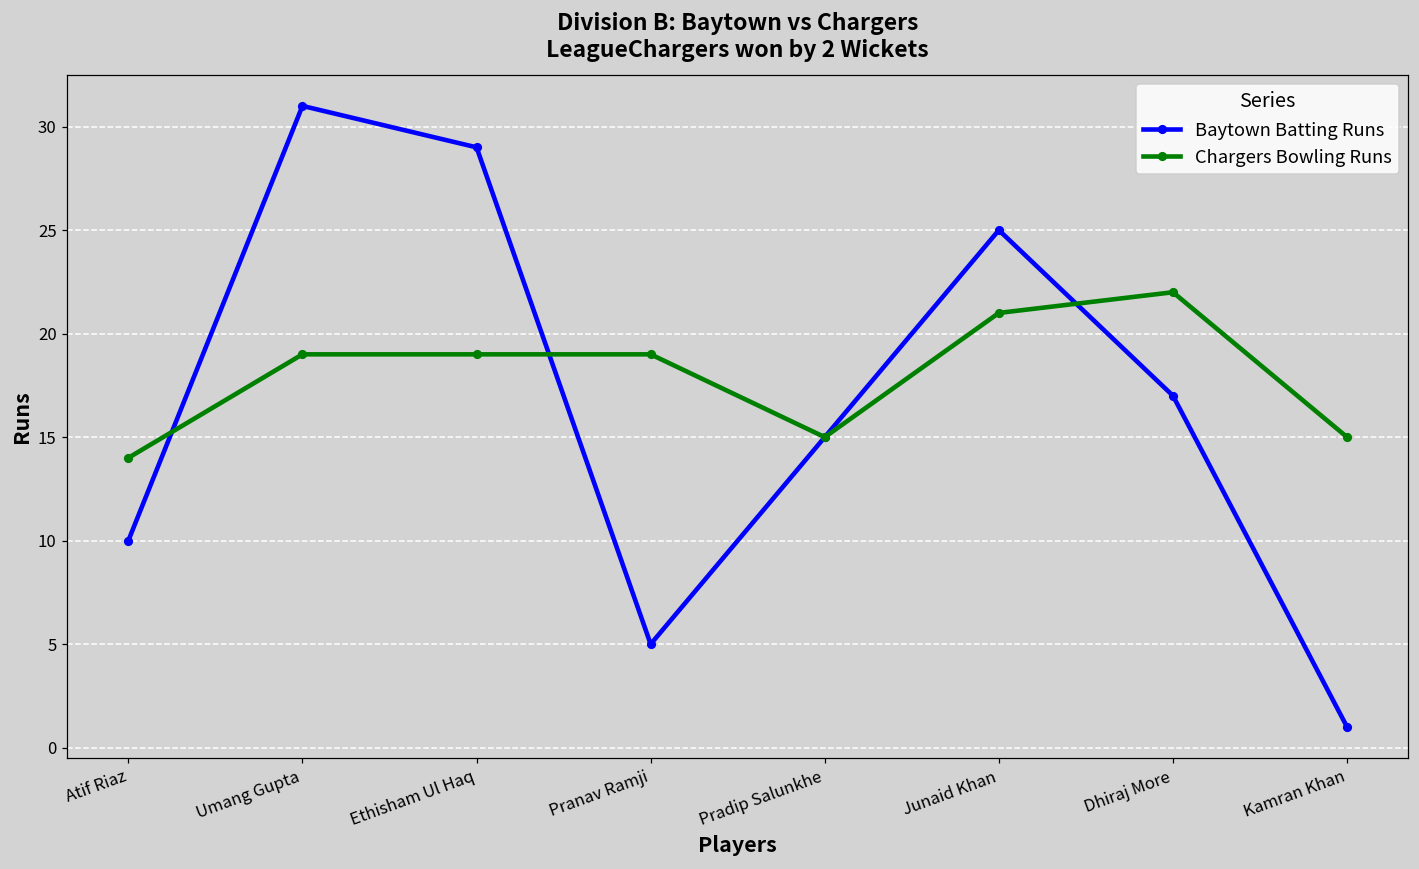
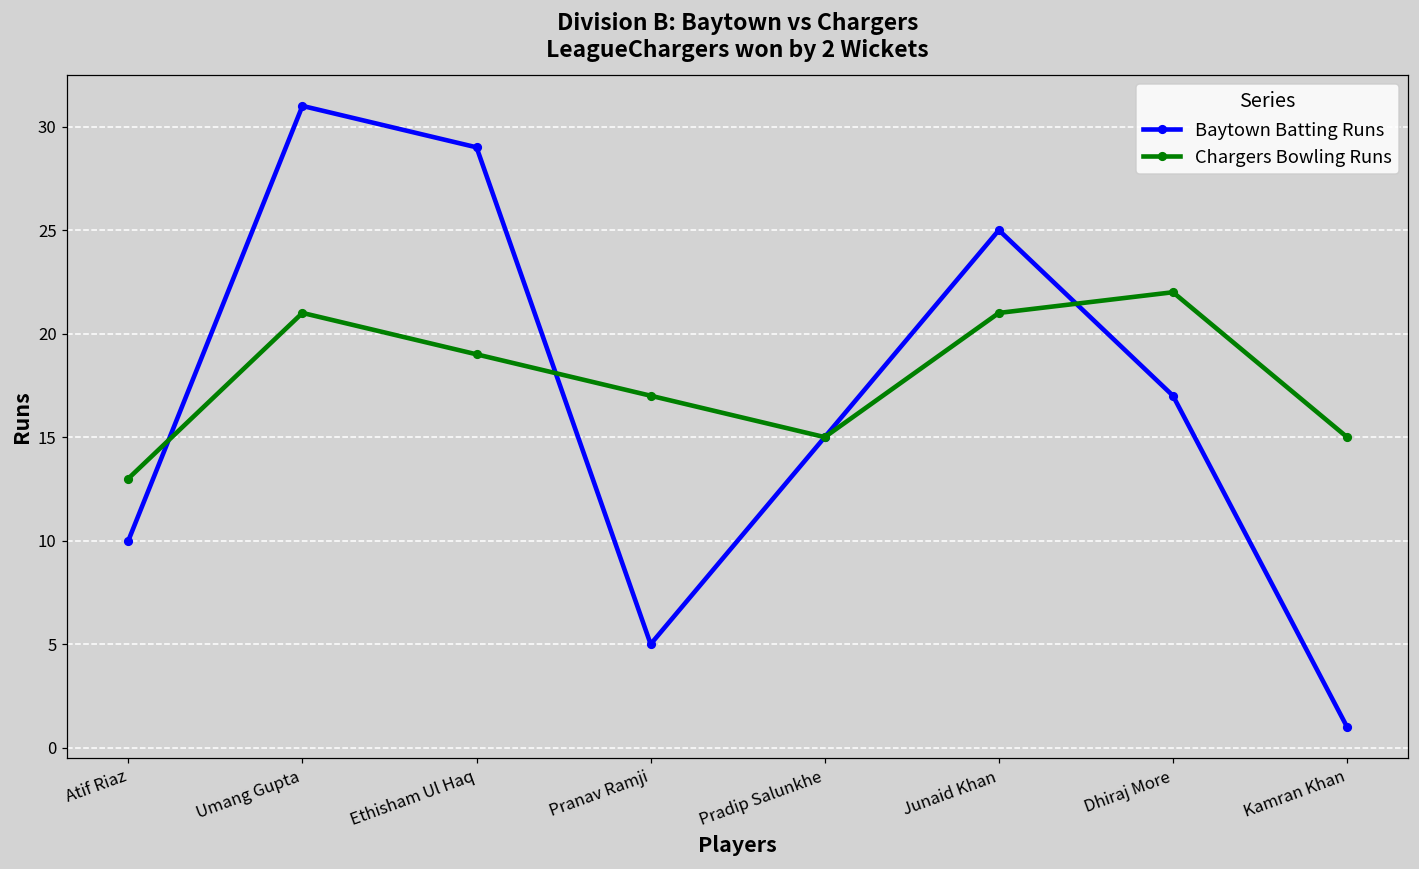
  {
    "Baytown Batting Runs": {
      "Atif Riaz": 10,
      "Umang Gupta": 31,
      "Ethisham Ul Haq": 29,
      "Pranav Ramji": 5,
      "Junaid Khan": 25,
      "Dhiraj More": 17,
      "Kamran Khan": 1
    },
    "Chargers Bowling Runs": {
-     "Atif Riaz": 14,
-     "Umang Gupta": 19,
+     "Atif Riaz": 13,
+     "Umang Gupta": 21,
      "Ethisham Ul Haq": 19,
-     "Pranav Ramji": 19,
+     "Pranav Ramji": 17,
      "Junaid Khan": 21,
      "Dhiraj More": 22,
      "Kamran Khan": 15
    }
  }
